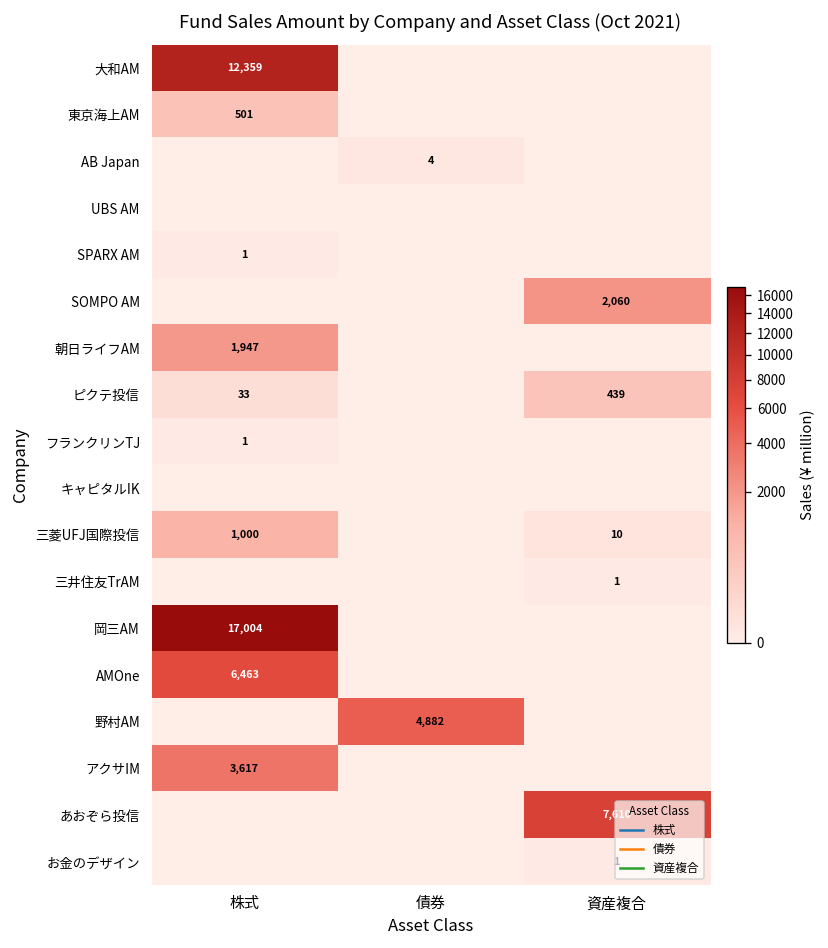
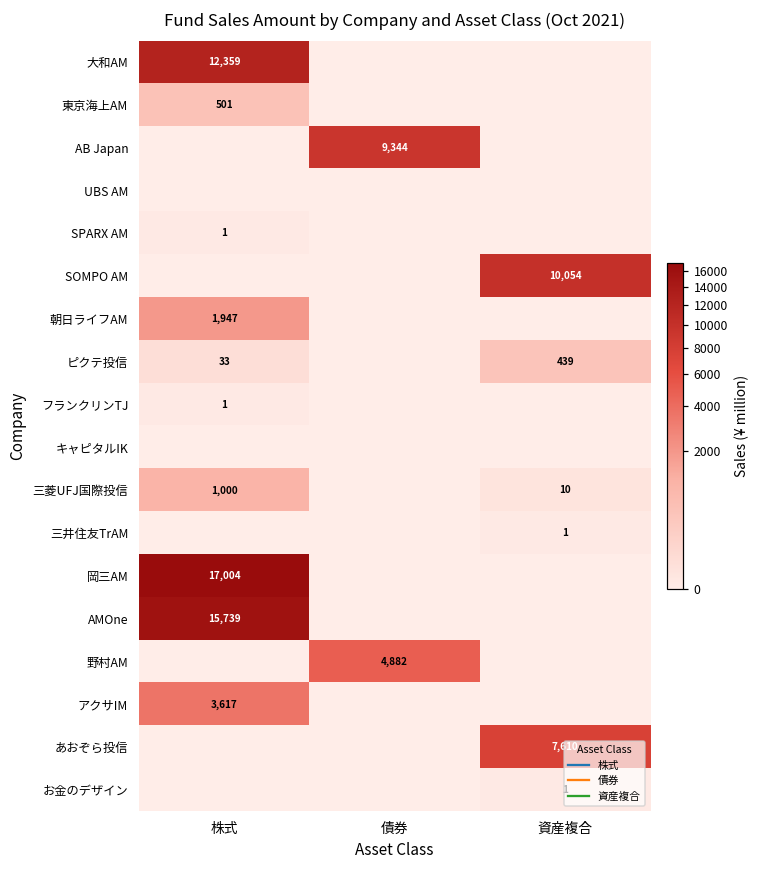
  {
    "大和AM": {
      "株式": "12,359"
    },
    "東京海上AM": {
      "株式": "501"
    },
    "AB Japan": {
-     "債券": "4"
+     "債券": "9,344"
    },
    "SPARX AM": {
      "株式": "1"
    },
    "SOMPO AM": {
-     "資産複合": "2,060"
+     "資産複合": "10,054"
    },
    "朝日ライフAM": {
      "株式": "1,947"
    },
    "ピクテ投信": {
      "株式": "33",
      "資産複合": "439"
    },
    "フランクリンTJ": {
      "株式": "1"
    },
    "三菱UFJ国際投信": {
      "株式": "1,000",
      "資産複合": "10"
    },
    "三井住友TrAM": {
      "資産複合": "1"
    },
    "岡三AM": {
      "株式": "17,004"
    },
    "AMOne": {
-     "株式": "6,463"
+     "株式": "15,739"
    },
    "野村AM": {
      "債券": "4,882"
    },
    "アクサIM": {
      "株式": "3,617"
    }
  }
